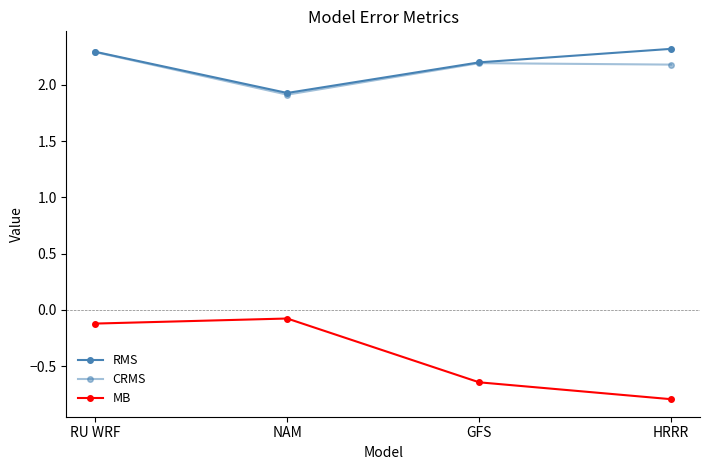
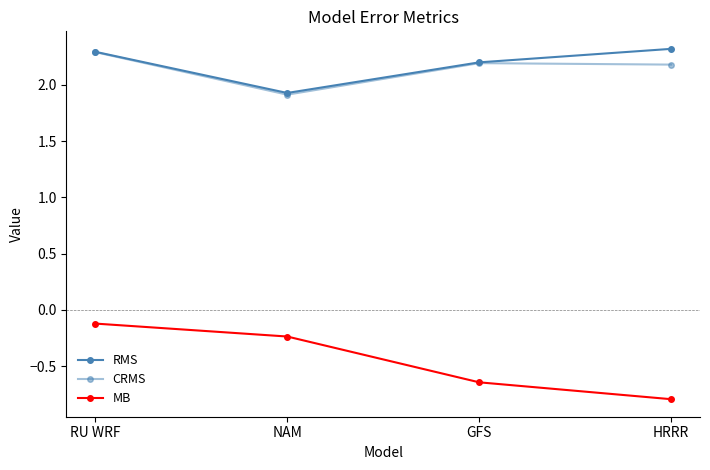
  {
    "MB": {
      "RU WRF": -0.12,
-     "NAM": -0.08,
+     "NAM": -0.24,
      "GFS": -0.64,
      "HRRR": -0.79
    }
  }
